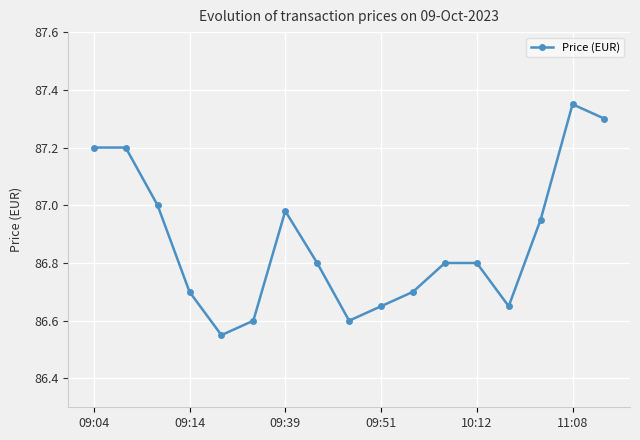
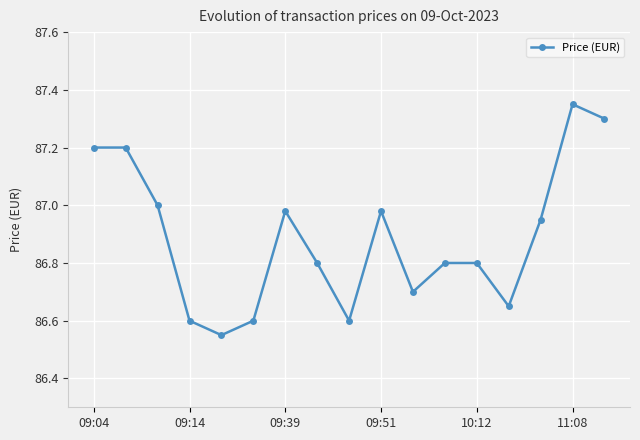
  {
-   "09:14": 86.7,
+   "09:14": 86.6,
    "09:39": 86.98,
-   "09:51": 86.65,
+   "09:51": 86.98,
    "10:12": 86.80,
    "11:08": 87.35
  }
